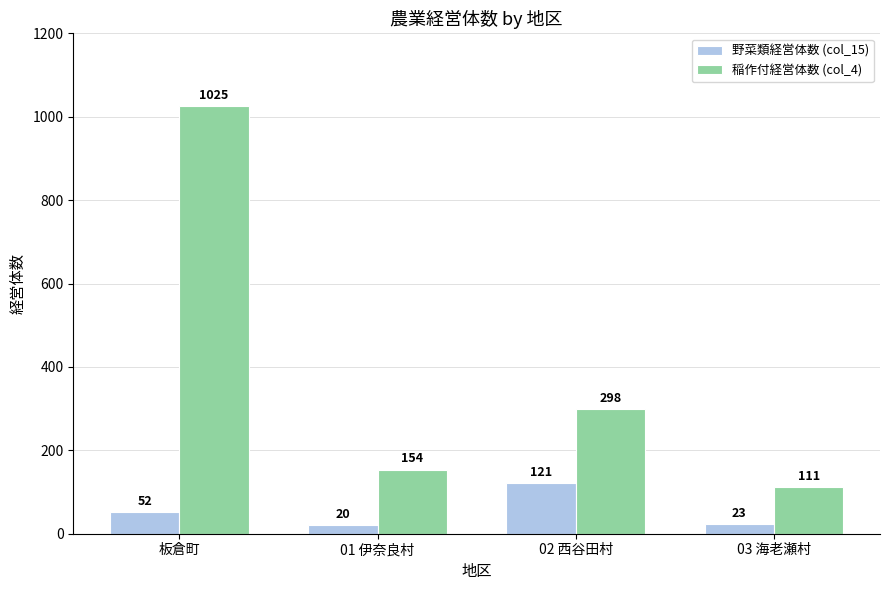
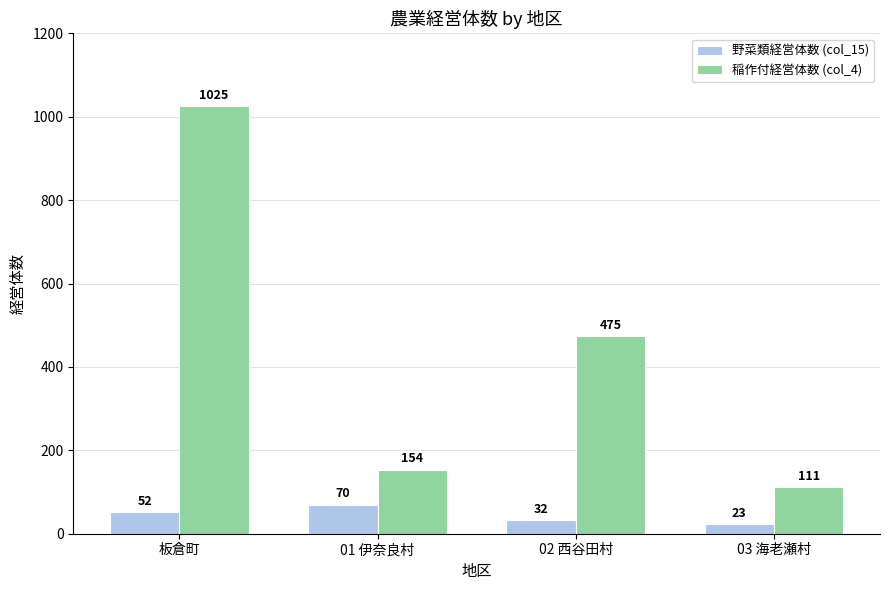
  {
    "野菜類経営体数 (col_15)": {
      "板倉町": 52,
-     "01 伊奈良村": 20,
-     "02 西谷田村": 121,
+     "01 伊奈良村": 70,
+     "02 西谷田村": 32,
      "03 海老瀬村": 23
    },
    "稲作付経営体数 (col_4)": {
      "板倉町": 1025,
      "01 伊奈良村": 154,
-     "02 西谷田村": 298,
+     "02 西谷田村": 475,
      "03 海老瀬村": 111
    }
  }
